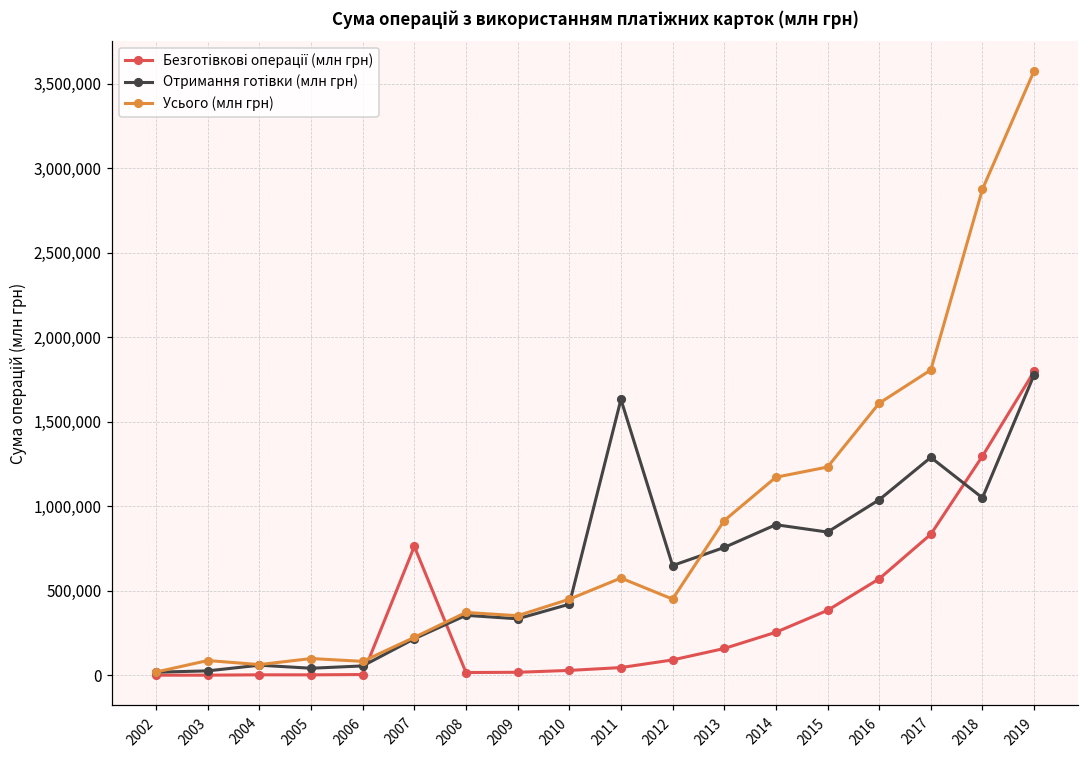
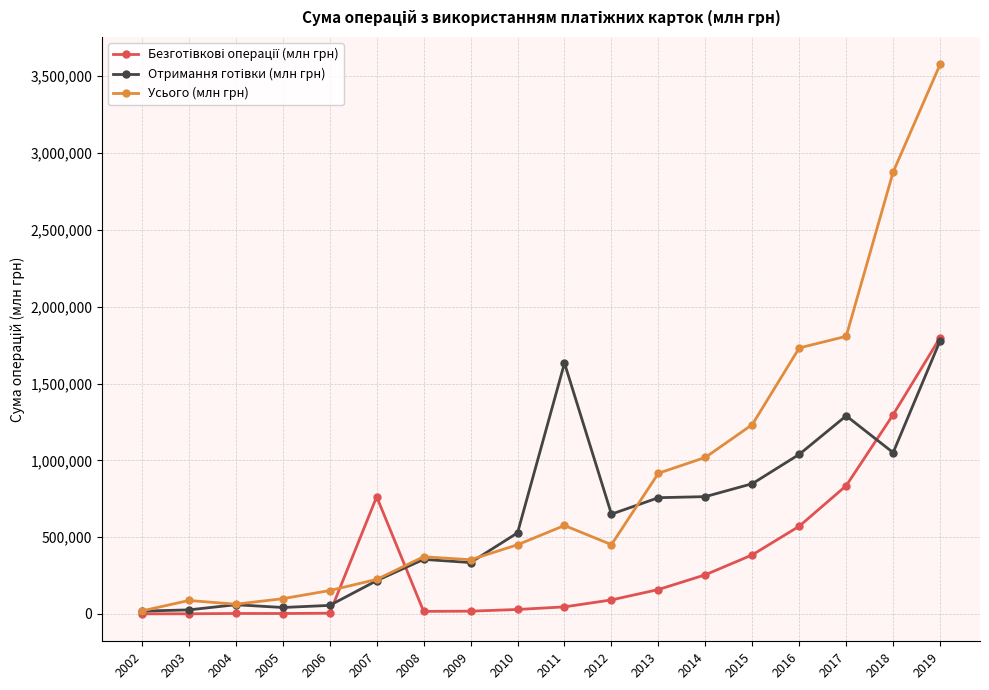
  {
    "Безготівкові операції (млн грн)": {
      "2002": "0",
      "2003": "0",
      "2004": "0",
      "2005": "0",
      "2006": "10,000",
      "2007": "760,000",
      "2008": "20,000",
      "2009": "20,000",
      "2010": "30,000",
      "2011": "50,000",
      "2012": "90,000",
      "2013": "160,000",
      "2014": "260,000",
      "2015": "380,000",
      "2016": "570,000",
      "2017": "830,000",
      "2018": "1,300,000",
      "2019": "1,800,000"
    },
    "Отримання готівки (млн грн)": {
      "2003": "30,000",
      "2005": "40,000",
      "2006": "60,000",
      "2008": "360,000",
      "2009": "330,000",
-     "2010": "420,000",
+     "2010": "530,000",
      "2011": "1,630,000",
      "2012": "650,000",
      "2013": "760,000",
-     "2014": "890,000",
+     "2014": "760,000",
      "2015": "850,000",
      "2016": "1,040,000",
      "2017": "1,290,000",
      "2018": "1,050,000",
      "2019": "1,780,000"
    },
    "Усього (млн грн)": {
      "2003": "90,000",
      "2005": "100,000",
-     "2006": "80,000",
+     "2006": "150,000",
      "2008": "370,000",
      "2009": "350,000",
      "2010": "450,000",
      "2011": "580,000",
      "2012": "450,000",
      "2013": "920,000",
-     "2014": "1,170,000",
+     "2014": "1,020,000",
      "2015": "1,230,000",
-     "2016": "1,610,000",
+     "2016": "1,730,000",
      "2017": "1,810,000",
      "2018": "2,880,000",
      "2019": "3,580,000"
    }
  }
